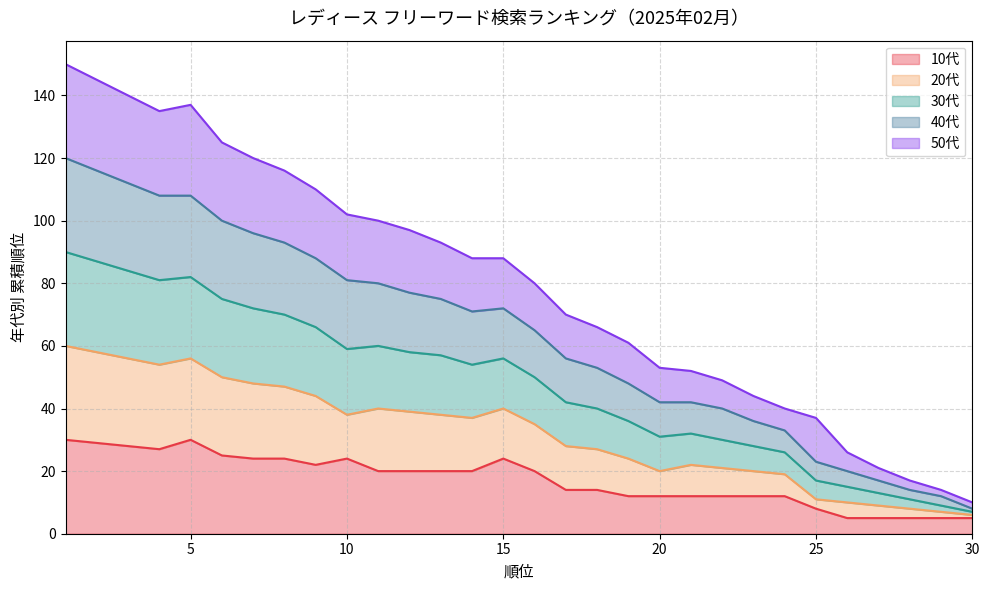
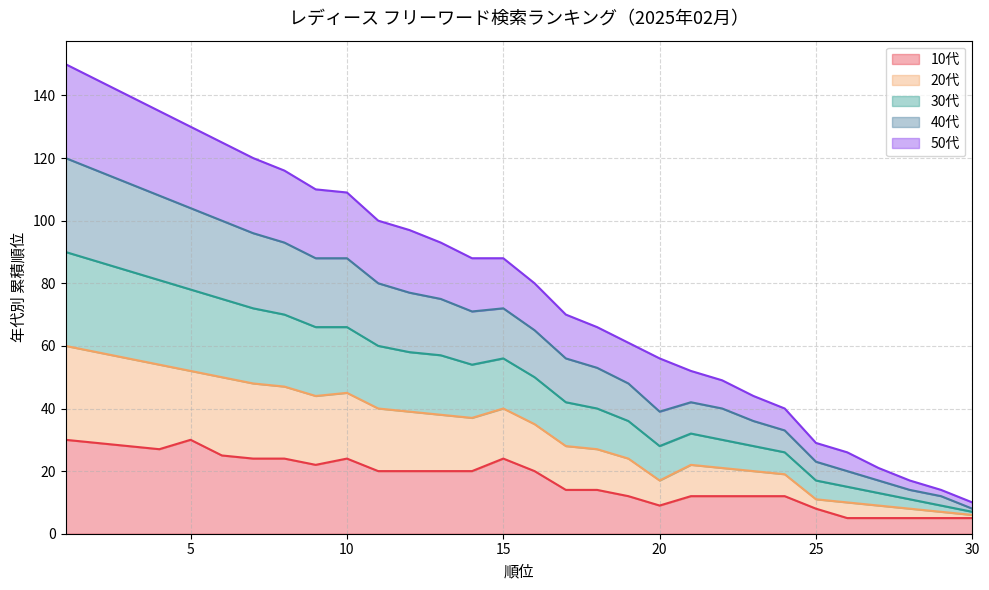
  {
    "10代": {
      "5": 30,
      "10": 24,
      "15": 24,
-     "20": 12,
+     "20": 9,
      "25": 8,
      "30": 5
    },
    "20代": {
-     "5": 26,
-     "10": 14,
+     "5": 22,
+     "10": 21,
      "15": 16,
      "20": 8,
      "25": 3,
      "30": 1
    },
    "50代": {
-     "5": 29,
+     "5": 26,
      "10": 21,
      "15": 16,
-     "20": 11,
-     "25": 14,
+     "20": 17,
+     "25": 6,
      "30": 2
    }
  }
